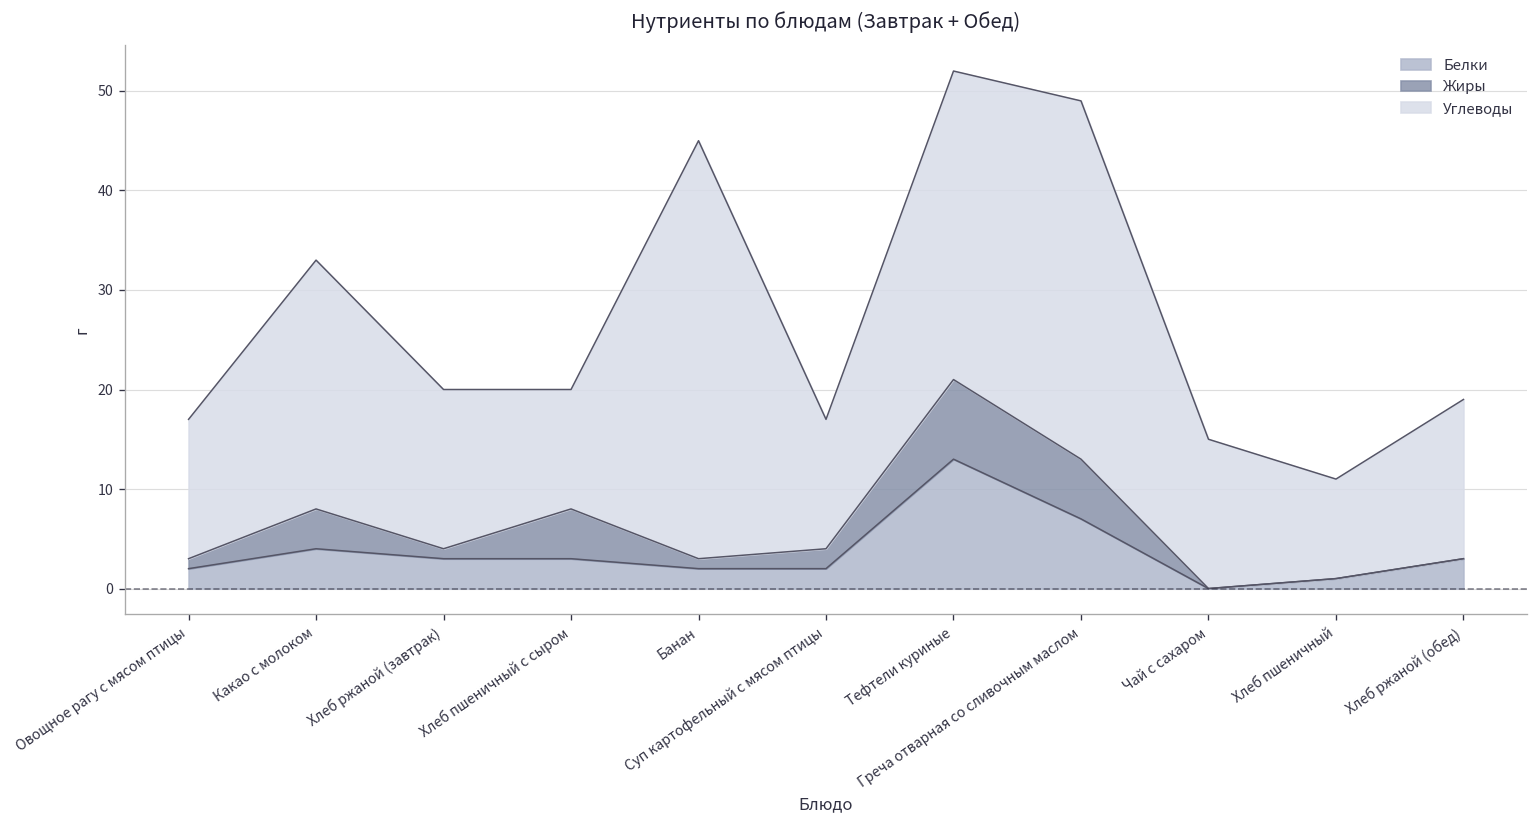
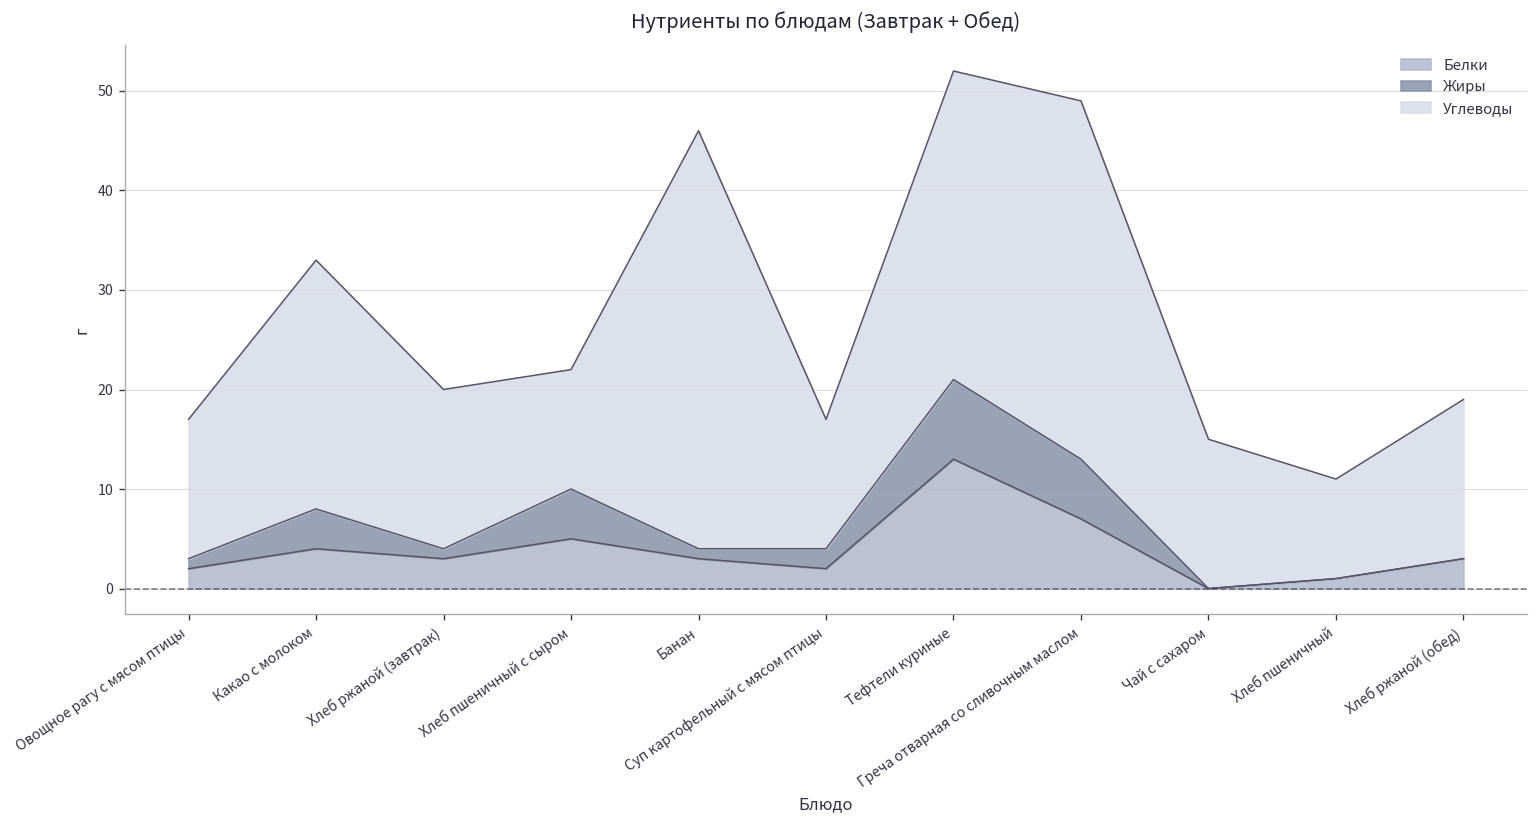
  {
    "Белки": {
      "Овощное рагу с мясом птицы": 2,
      "Какао с молоком": 4,
      "Хлеб ржаной (завтрак)": 3,
-     "Хлеб пшеничный с сыром": 3,
-     "Банан": 2,
+     "Хлеб пшеничный с сыром": 5,
+     "Банан": 3,
      "Суп картофельный с мясом птицы": 2,
      "Тефтели куриные": 13,
      "Греча отварная со сливочным маслом": 7
    },
    "Жиры": {
      "Овощное рагу с мясом птицы": 1,
      "Какао с молоком": 4,
      "Хлеб ржаной (завтрак)": 1,
      "Хлеб пшеничный с сыром": 5,
      "Банан": 1,
      "Суп картофельный с мясом птицы": 2,
      "Тефтели куриные": 8,
      "Греча отварная со сливочным маслом": 6
    },
    "Углеводы": {
      "Овощное рагу с мясом птицы": 14,
      "Какао с молоком": 25,
      "Хлеб ржаной (завтрак)": 16,
      "Хлеб пшеничный с сыром": 12,
      "Банан": 42,
      "Суп картофельный с мясом птицы": 13,
      "Тефтели куриные": 31,
      "Греча отварная со сливочным маслом": 36,
      "Чай с сахаром": 15,
      "Хлеб пшеничный": 10,
      "Хлеб ржаной (обед)": 16
    }
  }
